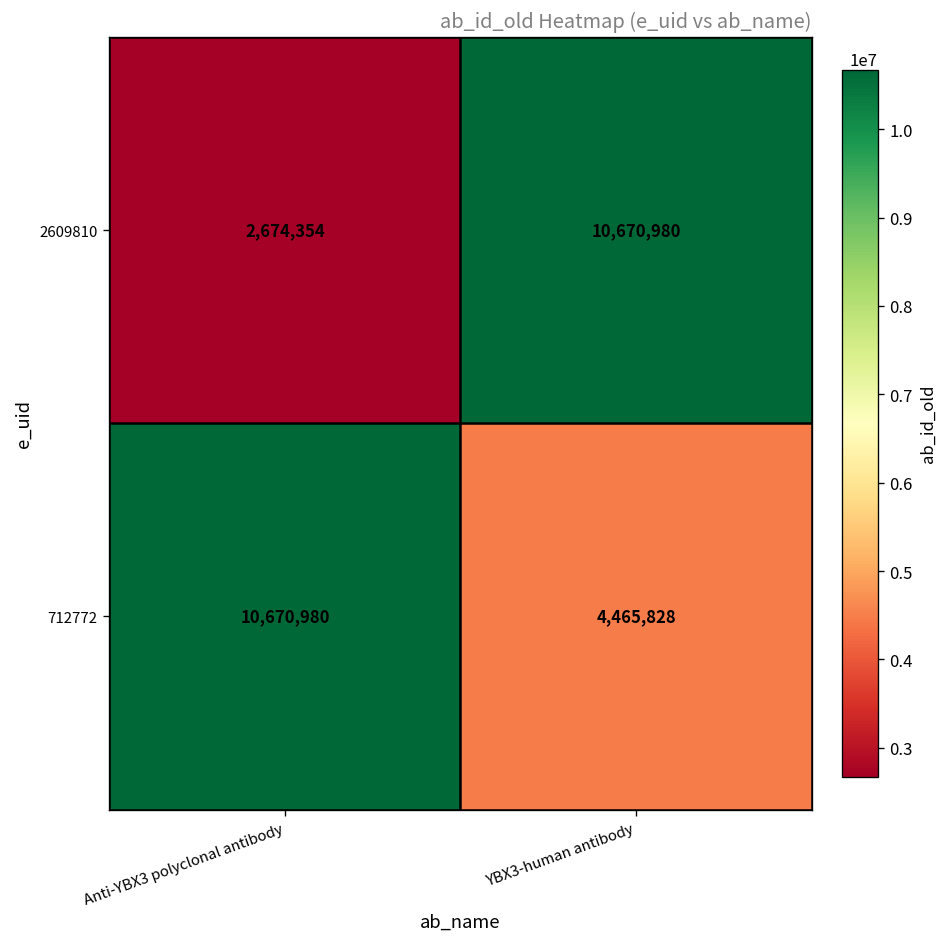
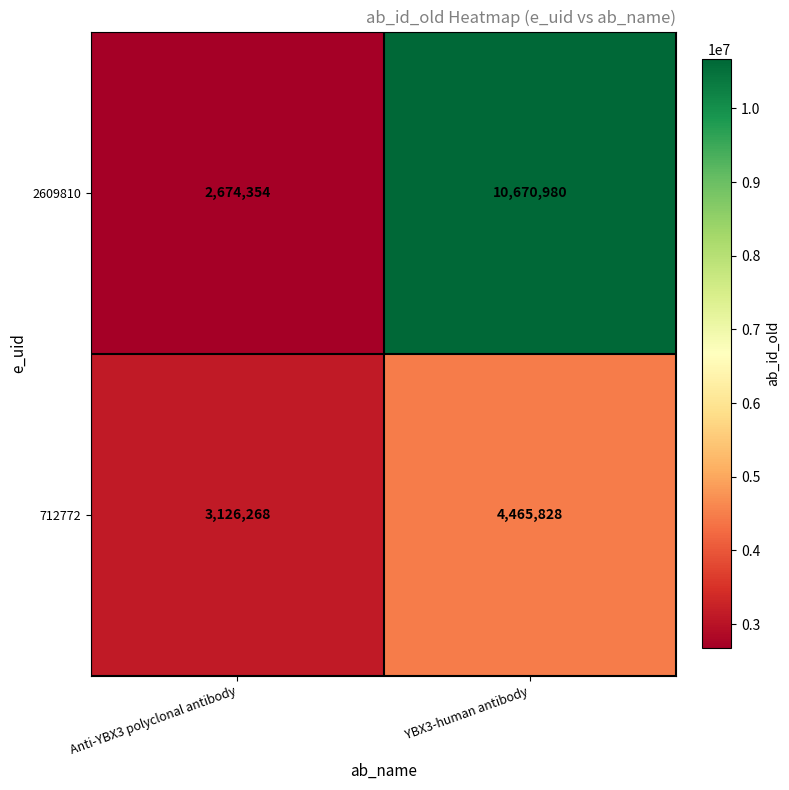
  {
    "2609810": {
      "Anti-YBX3 polyclonal antibody": "2,674,354",
      "YBX3-human antibody": "10,670,980"
    },
    "712772": {
-     "Anti-YBX3 polyclonal antibody": "10,670,980",
+     "Anti-YBX3 polyclonal antibody": "3,126,268",
      "YBX3-human antibody": "4,465,828"
    }
  }
